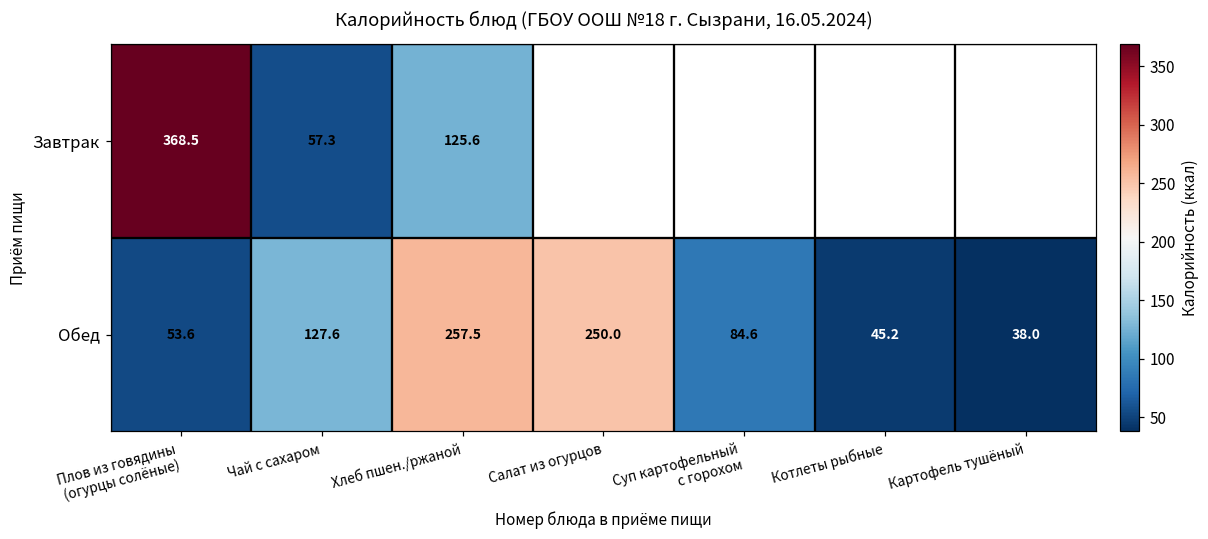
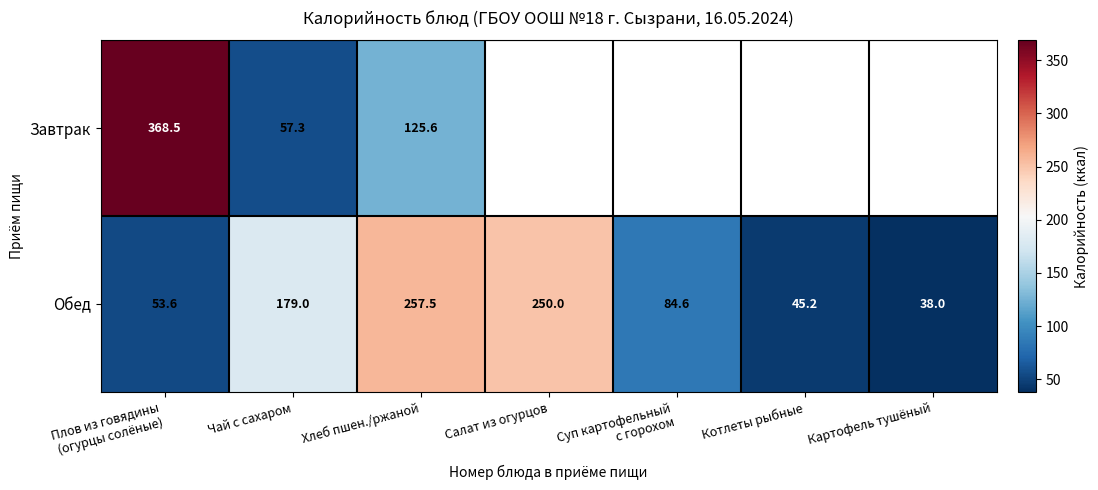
  {
    "Завтрак": {
      "Плов из говядины (огурцы солёные)": 368.5,
      "Чай с сахаром": 57.3,
      "Хлеб пшен./ржаной": 125.6
    },
    "Обед": {
      "Плов из говядины (огурцы солёные)": 53.6,
-     "Чай с сахаром": 127.6,
+     "Чай с сахаром": 179.0,
      "Хлеб пшен./ржаной": 257.5,
      "Салат из огурцов": 250.0,
      "Суп картофельный c горохом": 84.6,
      "Котлеты рыбные": 45.2,
      "Картофель тушёный": 38.0
    }
  }
